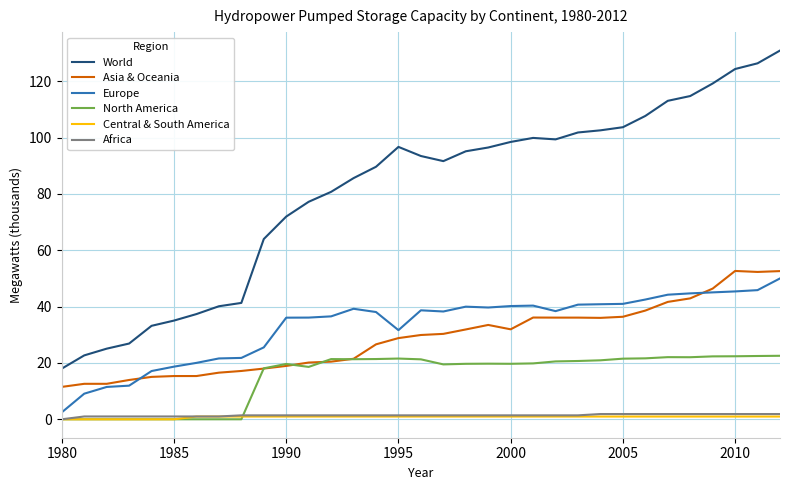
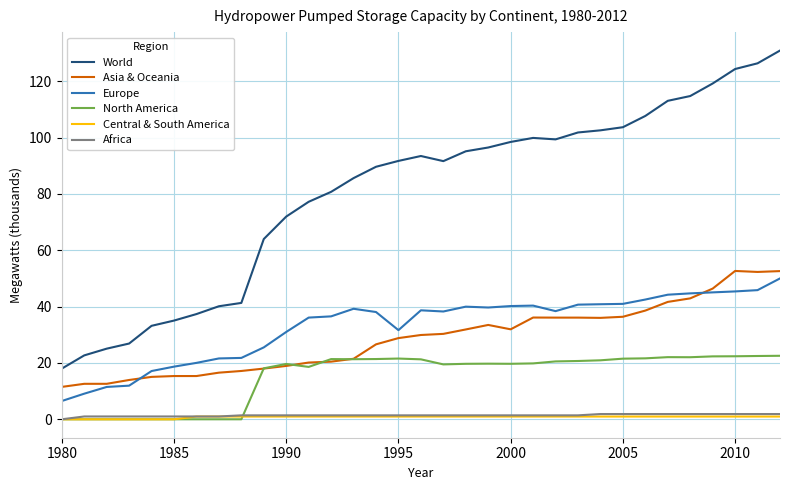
  {
    "World": {
      "1980": 18,
      "1985": 35,
      "1990": 72,
-     "1995": 97,
+     "1995": 92,
      "2000": 98,
      "2005": 104,
      "2010": 124
    },
    "Asia & Oceania": {
      "1980": 12,
      "1985": 15,
      "1995": 29,
      "2000": 32,
      "2005": 36,
      "2010": 53
    },
    "Europe": {
-     "1980": 2,
+     "1980": 6,
      "1985": 19,
-     "1990": 36,
+     "1990": 31,
      "1995": 32,
      "2000": 40,
      "2005": 41,
      "2010": 45
    },
    "North America": {
      "1995": 22,
      "2000": 20,
      "2005": 22,
      "2010": 22
    },
    "Africa": {
      "1985": 1
    }
  }
